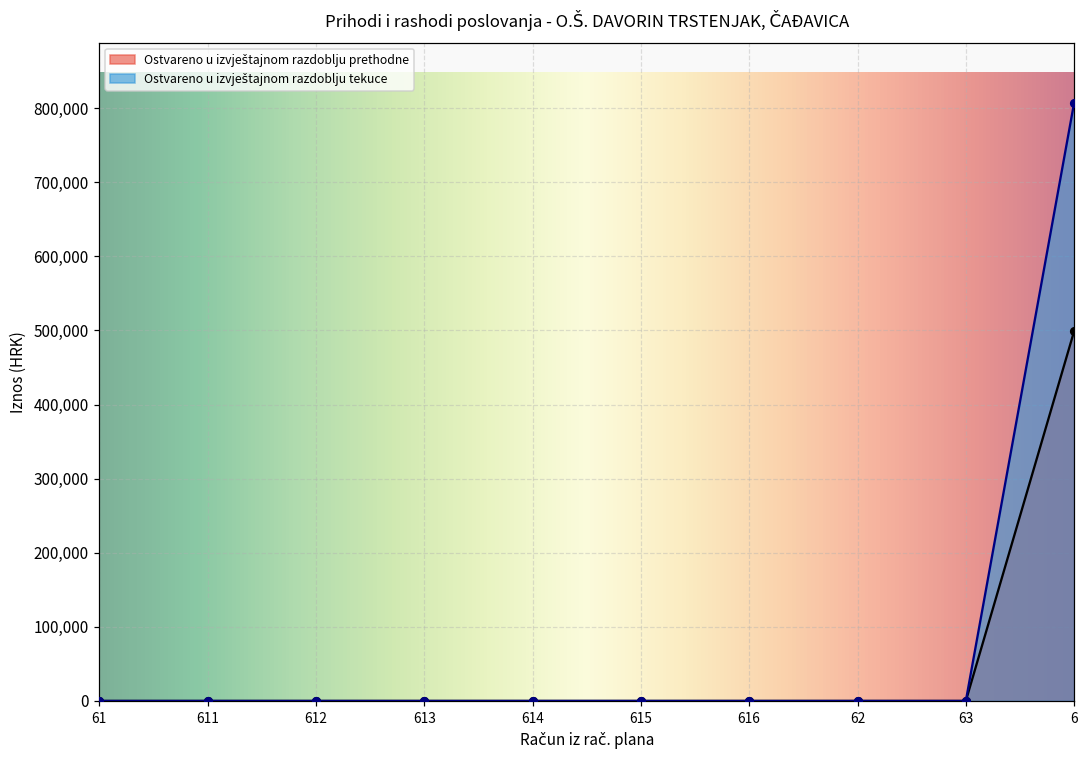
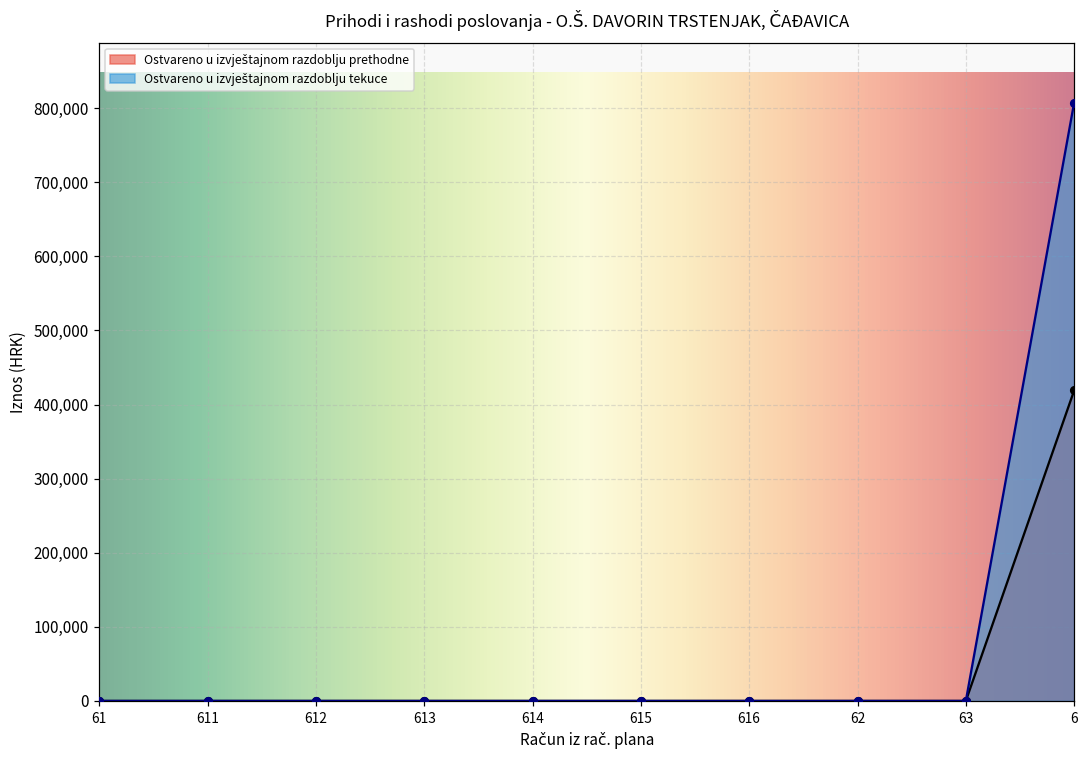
  {
    "Ostvareno u izvještajnom razdoblju prethodne": {
-     "6": "500,000"
+     "6": "420,000"
    },
    "Ostvareno u izvještajnom razdoblju tekuce": {
      "6": "810,000"
    }
  }
